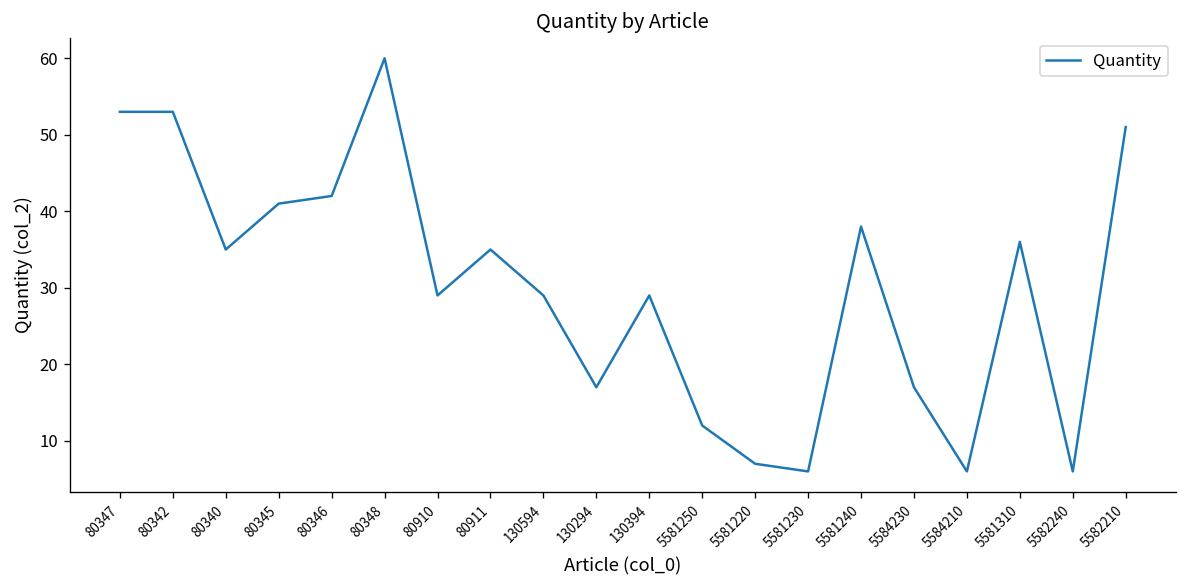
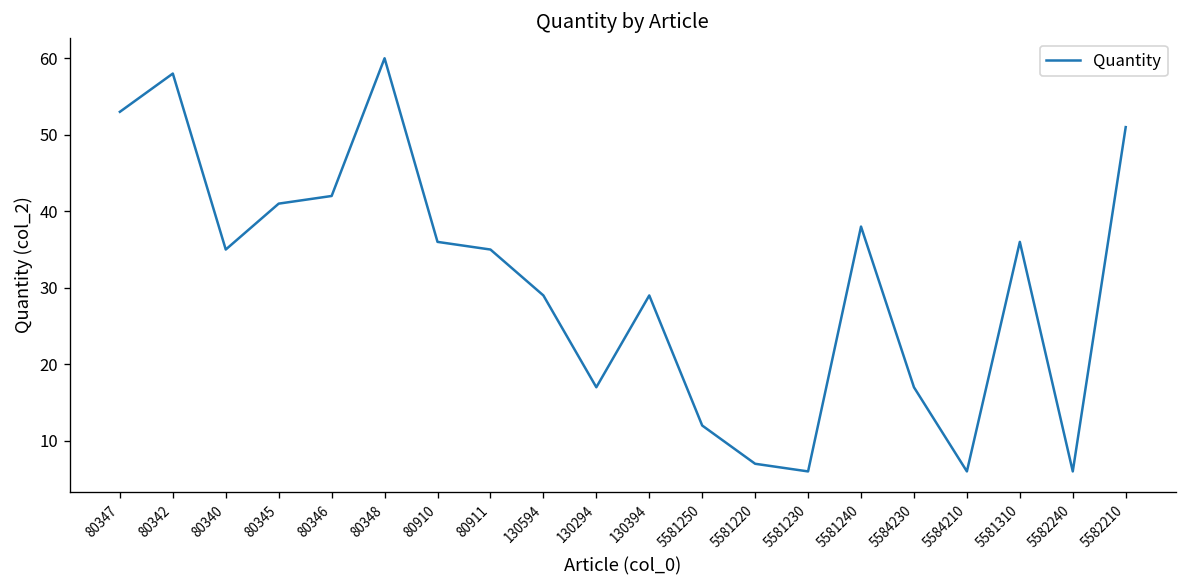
  {
    "80347": 53,
-   "80342": 53,
+   "80342": 58,
    "80340": 35,
    "80345": 41,
    "80346": 42,
    "80348": 60,
-   "80910": 29,
+   "80910": 36,
    "80911": 35,
    "130594": 29,
    "130294": 17,
    "130394": 29,
    "5581250": 12,
    "5581220": 7,
    "5581230": 6,
    "5581240": 38,
    "5584230": 17,
    "5584210": 6,
    "5581310": 36,
    "5582240": 6,
    "5582210": 51
  }
